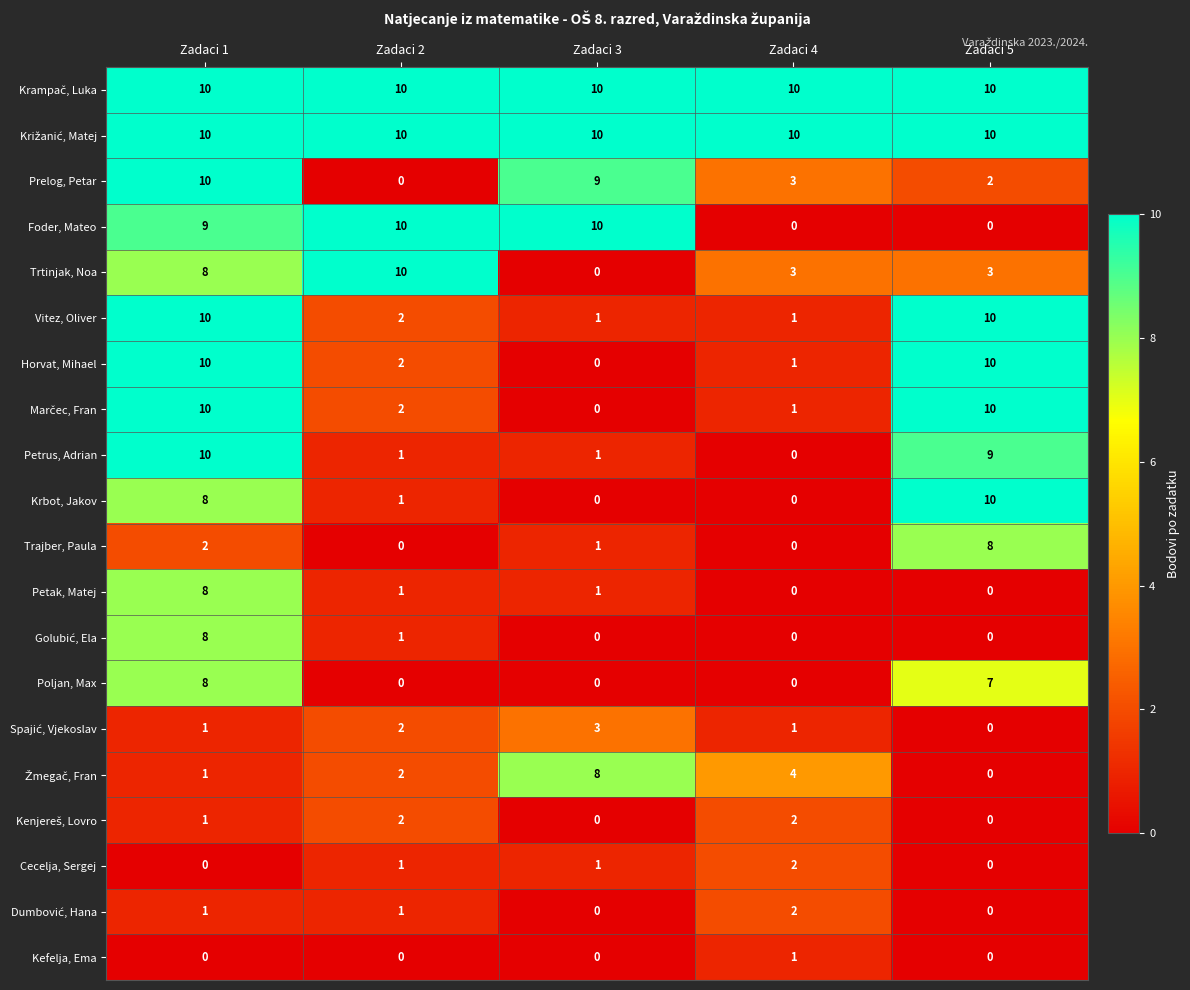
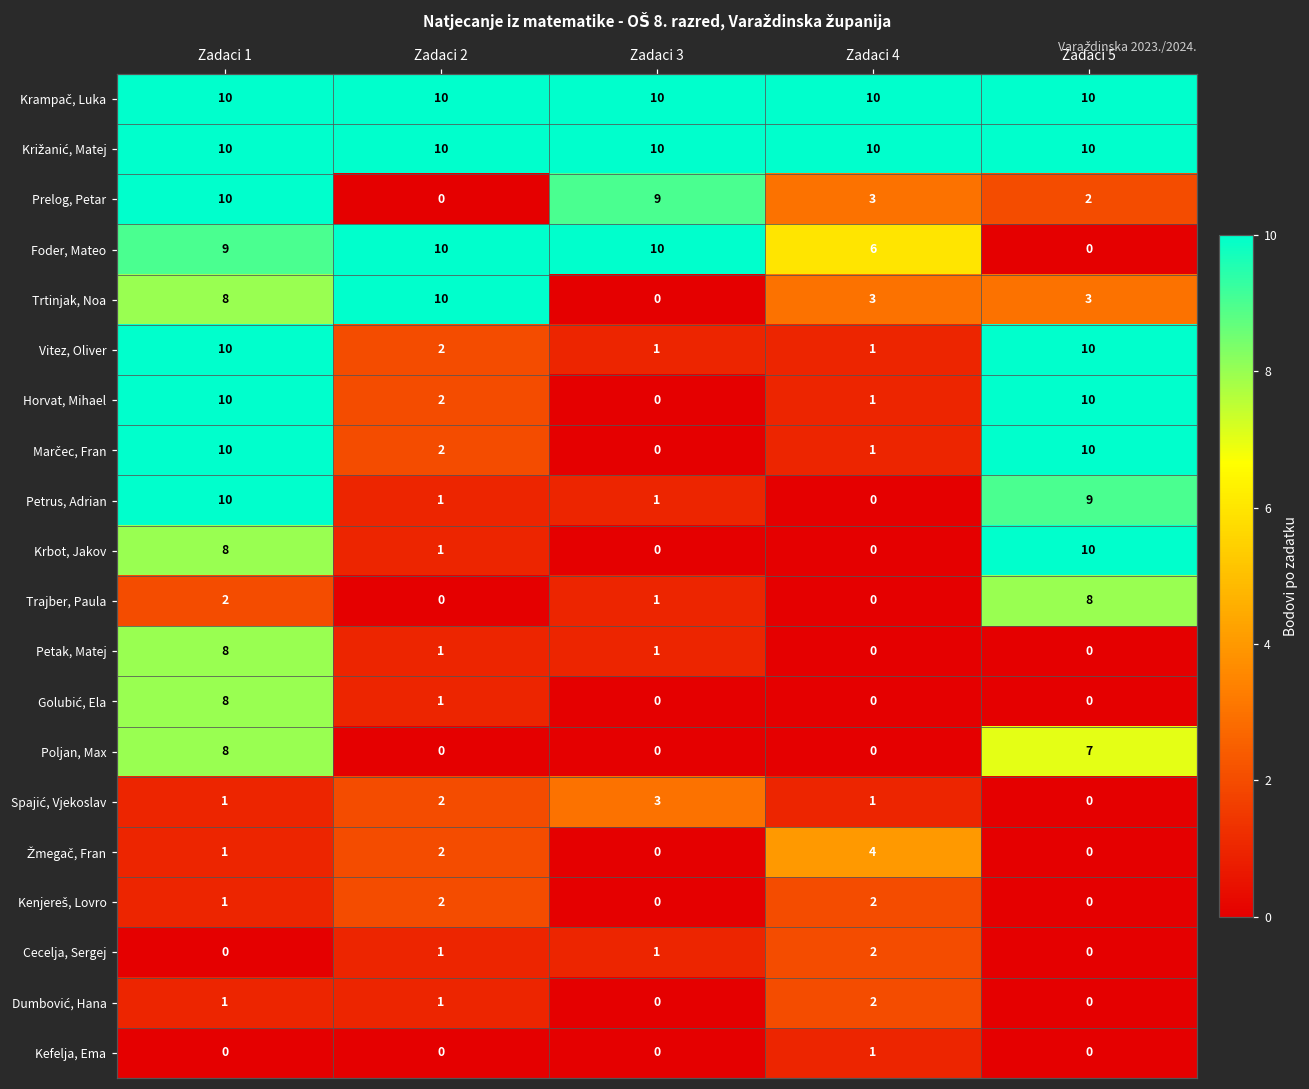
  {
    "Krampač, Luka": {
      "Zadaci 1": 10,
      "Zadaci 2": 10,
      "Zadaci 3": 10,
      "Zadaci 4": 10,
      "Zadaci 5": 10
    },
    "Križanić, Matej": {
      "Zadaci 1": 10,
      "Zadaci 2": 10,
      "Zadaci 3": 10,
      "Zadaci 4": 10,
      "Zadaci 5": 10
    },
    "Prelog, Petar": {
      "Zadaci 1": 10,
      "Zadaci 2": 0,
      "Zadaci 3": 9,
      "Zadaci 4": 3,
      "Zadaci 5": 2
    },
    "Foder, Mateo": {
      "Zadaci 1": 9,
      "Zadaci 2": 10,
      "Zadaci 3": 10,
-     "Zadaci 4": 0,
+     "Zadaci 4": 6,
      "Zadaci 5": 0
    },
    "Trtinjak, Noa": {
      "Zadaci 1": 8,
      "Zadaci 2": 10,
      "Zadaci 3": 0,
      "Zadaci 4": 3,
      "Zadaci 5": 3
    },
    "Vitez, Oliver": {
      "Zadaci 1": 10,
      "Zadaci 2": 2,
      "Zadaci 3": 1,
      "Zadaci 4": 1,
      "Zadaci 5": 10
    },
    "Horvat, Mihael": {
      "Zadaci 1": 10,
      "Zadaci 2": 2,
      "Zadaci 3": 0,
      "Zadaci 4": 1,
      "Zadaci 5": 10
    },
    "Marčec, Fran": {
      "Zadaci 1": 10,
      "Zadaci 2": 2,
      "Zadaci 3": 0,
      "Zadaci 4": 1,
      "Zadaci 5": 10
    },
    "Petrus, Adrian": {
      "Zadaci 1": 10,
      "Zadaci 2": 1,
      "Zadaci 3": 1,
      "Zadaci 4": 0,
      "Zadaci 5": 9
    },
    "Krbot, Jakov": {
      "Zadaci 1": 8,
      "Zadaci 2": 1,
      "Zadaci 3": 0,
      "Zadaci 4": 0,
      "Zadaci 5": 10
    },
    "Trajber, Paula": {
      "Zadaci 1": 2,
      "Zadaci 2": 0,
      "Zadaci 3": 1,
      "Zadaci 4": 0,
      "Zadaci 5": 8
    },
    "Petak, Matej": {
      "Zadaci 1": 8,
      "Zadaci 2": 1,
      "Zadaci 3": 1,
      "Zadaci 4": 0,
      "Zadaci 5": 0
    },
    "Golubić, Ela": {
      "Zadaci 1": 8,
      "Zadaci 2": 1,
      "Zadaci 3": 0,
      "Zadaci 4": 0,
      "Zadaci 5": 0
    },
    "Poljan, Max": {
      "Zadaci 1": 8,
      "Zadaci 2": 0,
      "Zadaci 3": 0,
      "Zadaci 4": 0,
      "Zadaci 5": 7
    },
    "Spajić, Vjekoslav": {
      "Zadaci 1": 1,
      "Zadaci 2": 2,
      "Zadaci 3": 3,
      "Zadaci 4": 1,
      "Zadaci 5": 0
    },
    "Žmegač, Fran": {
      "Zadaci 1": 1,
      "Zadaci 2": 2,
-     "Zadaci 3": 8,
+     "Zadaci 3": 0,
      "Zadaci 4": 4,
      "Zadaci 5": 0
    },
    "Kenjereš, Lovro": {
      "Zadaci 1": 1,
      "Zadaci 2": 2,
      "Zadaci 3": 0,
      "Zadaci 4": 2,
      "Zadaci 5": 0
    },
    "Cecelja, Sergej": {
      "Zadaci 1": 0,
      "Zadaci 2": 1,
      "Zadaci 3": 1,
      "Zadaci 4": 2,
      "Zadaci 5": 0
    },
    "Dumbović, Hana": {
      "Zadaci 1": 1,
      "Zadaci 2": 1,
      "Zadaci 3": 0,
      "Zadaci 4": 2,
      "Zadaci 5": 0
    },
    "Kefelja, Ema": {
      "Zadaci 1": 0,
      "Zadaci 2": 0,
      "Zadaci 3": 0,
      "Zadaci 4": 1,
      "Zadaci 5": 0
    }
  }
